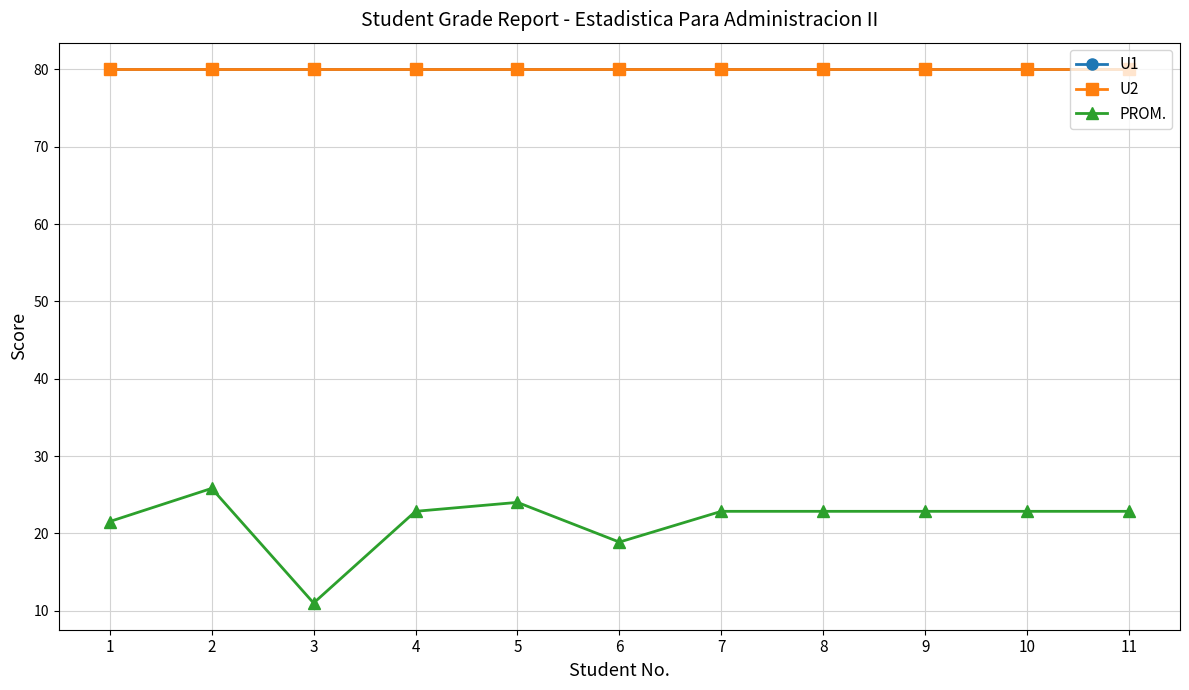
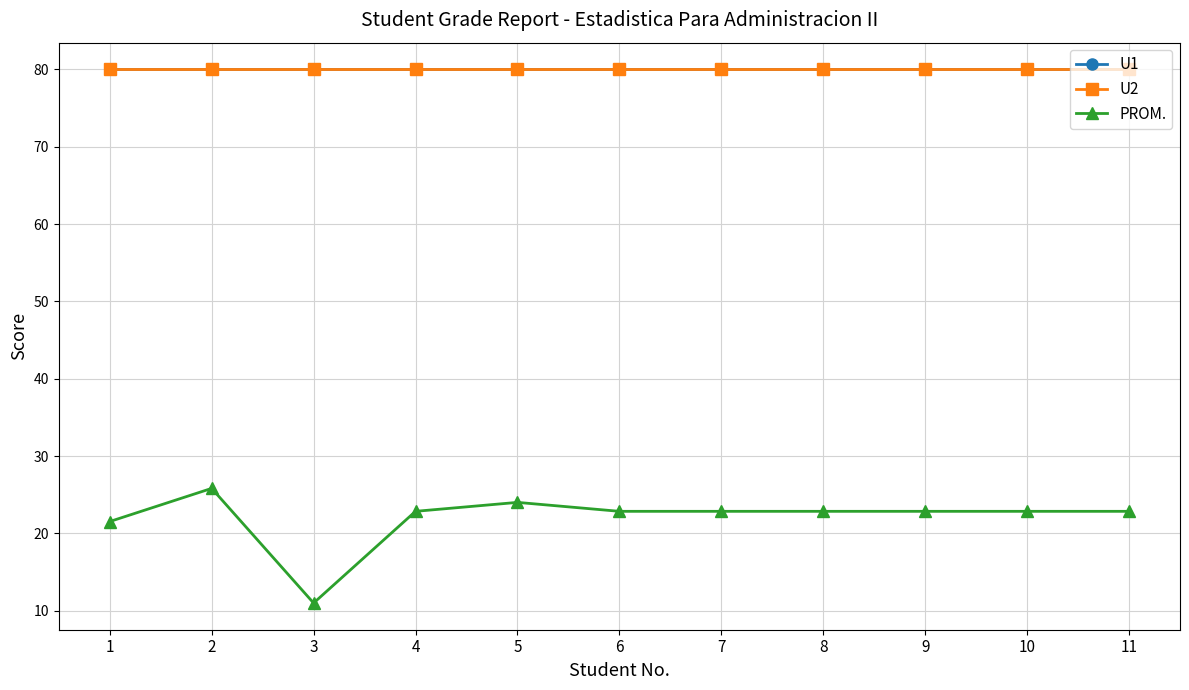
  {
    "U2": {
      "1": 80,
      "2": 80,
      "3": 80,
      "4": 80,
      "5": 80,
      "6": 80,
      "7": 80,
      "8": 80,
      "9": 80,
      "10": 80
    },
    "PROM.": {
      "1": 22,
      "2": 26,
      "3": 11,
      "4": 23,
      "5": 24,
-     "6": 19,
+     "6": 23,
      "7": 23,
      "8": 23,
      "9": 23,
      "10": 23,
      "11": 23
    }
  }
